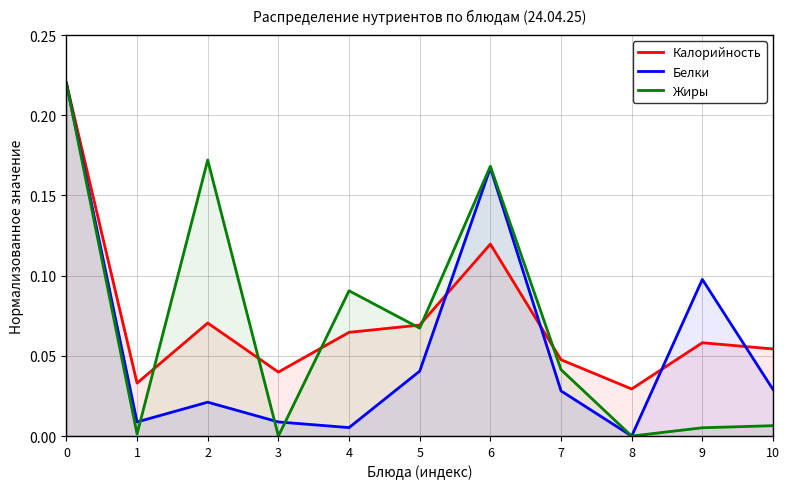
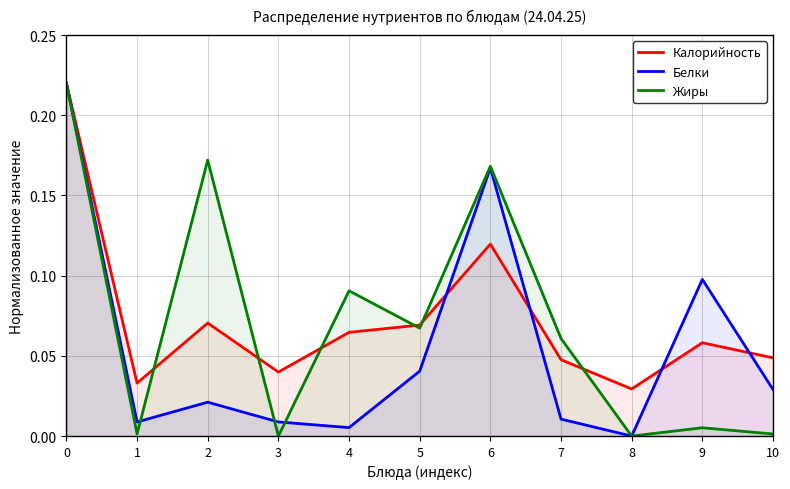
  {
    "Калорийность": {
      "1": 0.033,
      "2": 0.070,
      "3": 0.040,
      "4": 0.065,
      "5": 0.069,
      "6": 0.120,
      "7": 0.048,
      "8": 0.029,
      "9": 0.058,
-     "10": 0.054
+     "10": 0.049
    },
    "Белки": {
      "1": 0.009,
      "2": 0.021,
      "3": 0.009,
      "4": 0.005,
      "5": 0.040,
-     "7": 0.028,
+     "7": 0.011,
      "9": 0.098,
      "10": 0.029
    },
    "Жиры": {
      "1": 0.001,
      "2": 0.172,
      "3": 0.000,
      "4": 0.091,
      "5": 0.067,
-     "7": 0.041,
+     "7": 0.061,
      "9": 0.005,
-     "10": 0.006
+     "10": 0.001
    }
  }
